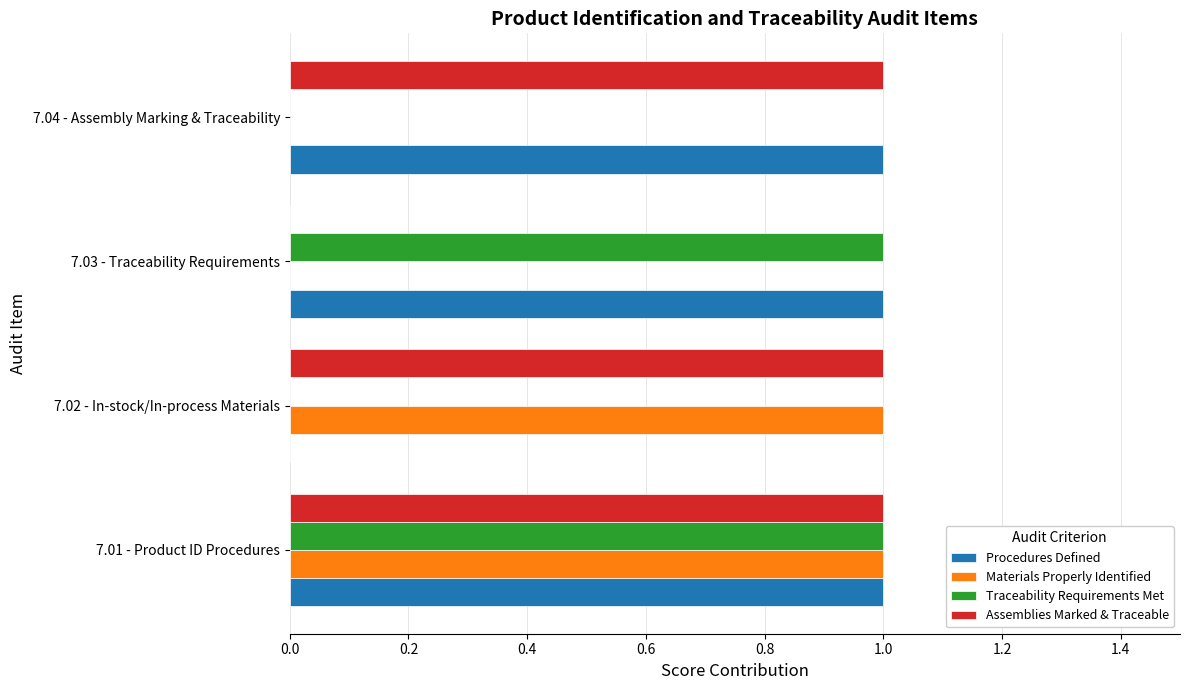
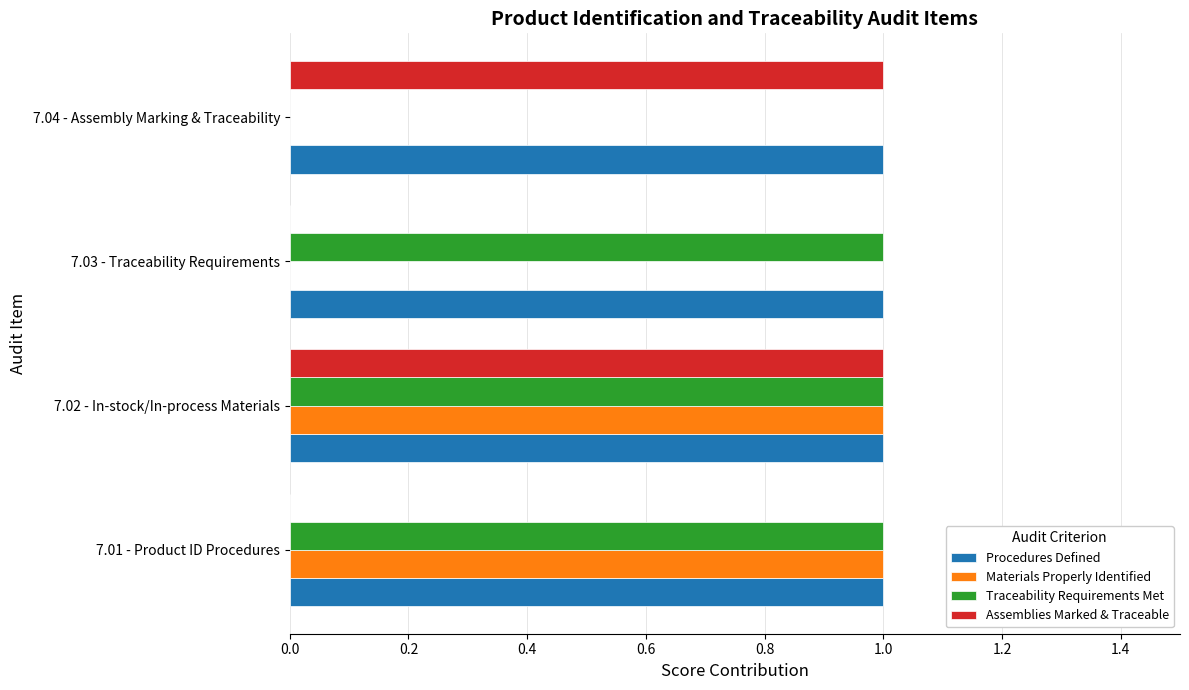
  {
    "Procedures Defined": {
      "7.04 - Assembly Marking & Traceability": 1,
      "7.03 - Traceability Requirements": 1,
-     "7.02 - In-stock/In-process Materials": 0,
+     "7.02 - In-stock/In-process Materials": 1,
      "7.01 - Product ID Procedures": 1
    },
    "Materials Properly Identified": {
      "7.04 - Assembly Marking & Traceability": 0,
      "7.03 - Traceability Requirements": 0,
      "7.02 - In-stock/In-process Materials": 1,
      "7.01 - Product ID Procedures": 1
    },
    "Traceability Requirements Met": {
      "7.04 - Assembly Marking & Traceability": 0,
      "7.03 - Traceability Requirements": 1,
-     "7.02 - In-stock/In-process Materials": 0,
+     "7.02 - In-stock/In-process Materials": 1,
      "7.01 - Product ID Procedures": 1
    },
    "Assemblies Marked & Traceable": {
      "7.04 - Assembly Marking & Traceability": 1,
      "7.03 - Traceability Requirements": 0,
      "7.02 - In-stock/In-process Materials": 1,
-     "7.01 - Product ID Procedures": 1
+     "7.01 - Product ID Procedures": 0
    }
  }
